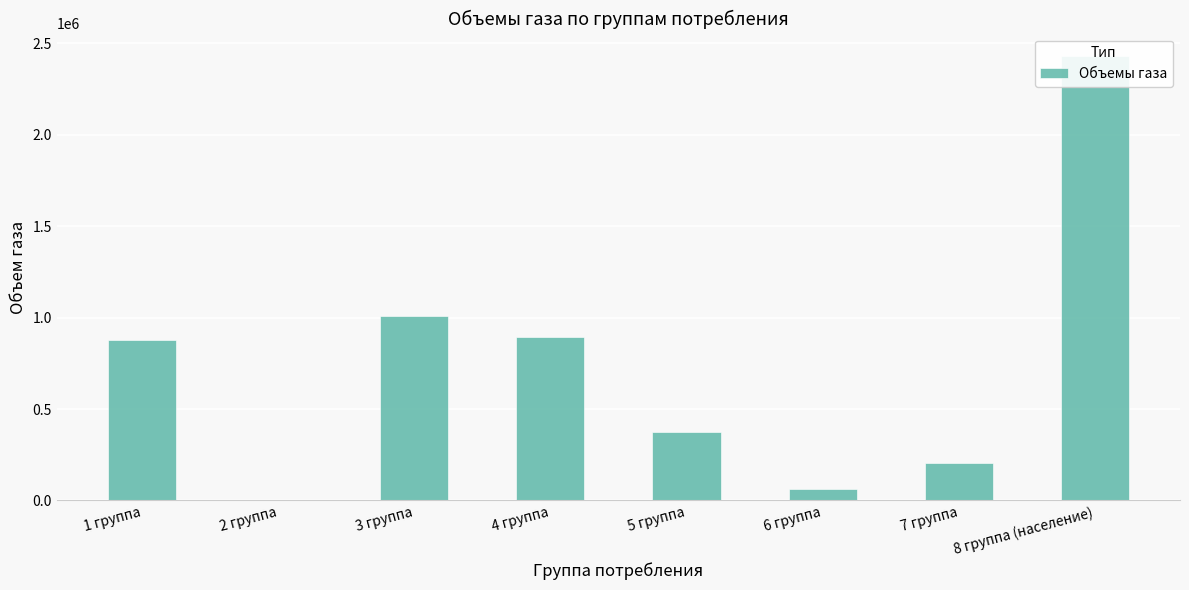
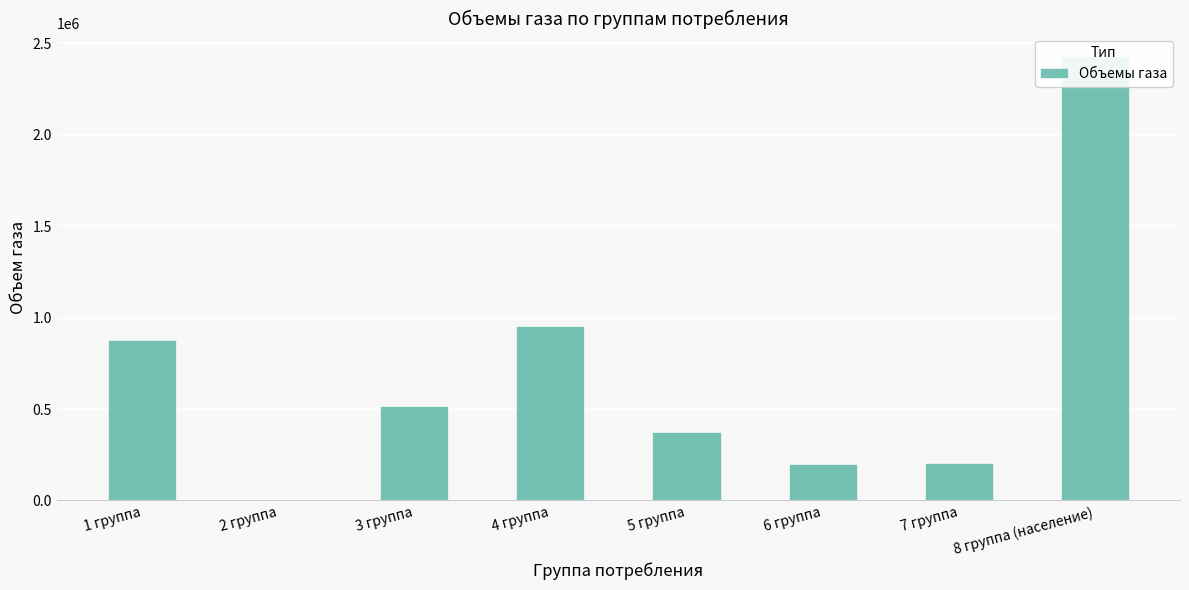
  {
    "1 группа": 880000,
    "2 группа": 0,
-   "3 группа": 1010000,
-   "4 группа": 900000,
+   "3 группа": 520000,
+   "4 группа": 950000,
    "5 группа": 370000,
-   "6 группа": 60000,
+   "6 группа": 200000,
    "7 группа": 200000
  }
